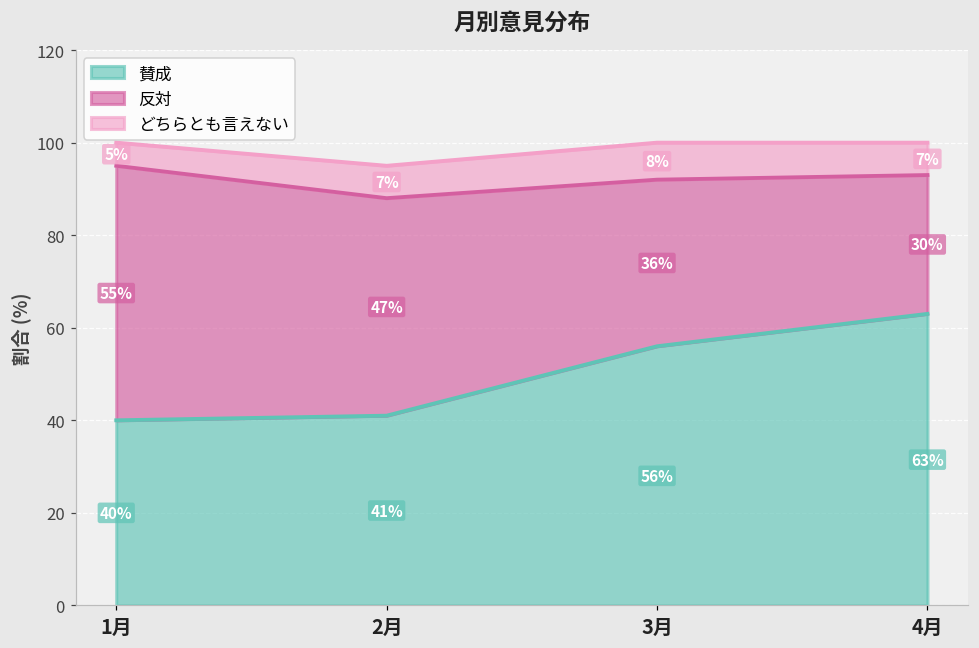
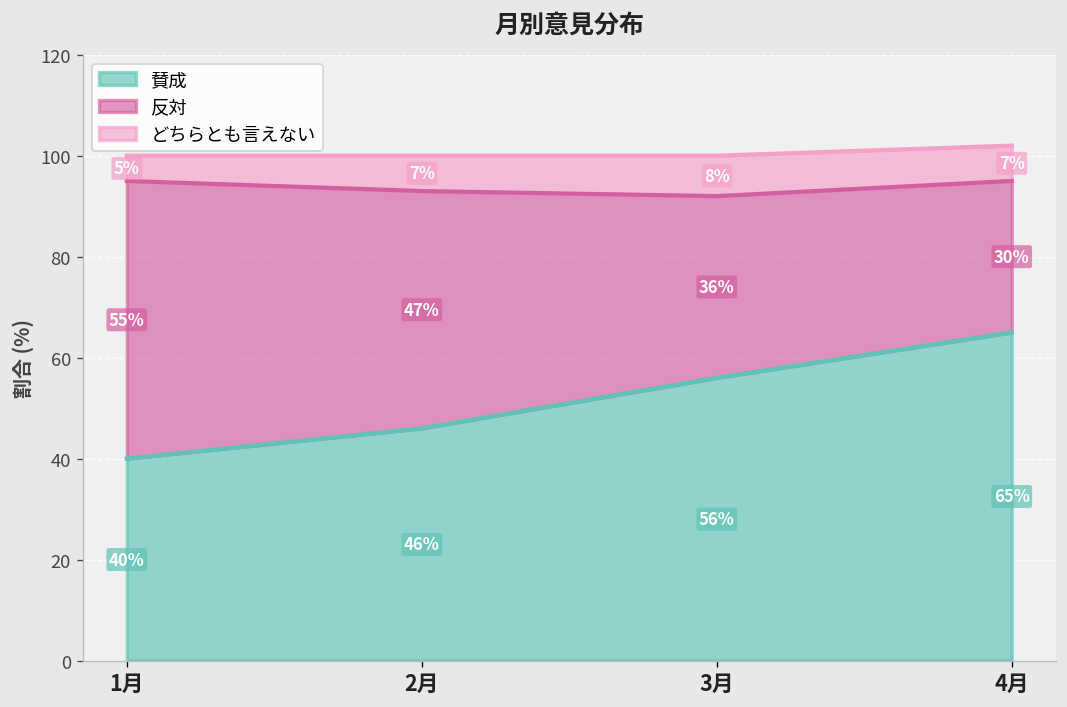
  {
    "賛成": {
-     "2月": "41%",
-     "4月": "63%"
+     "2月": "46%",
+     "4月": "65%"
    }
  }
